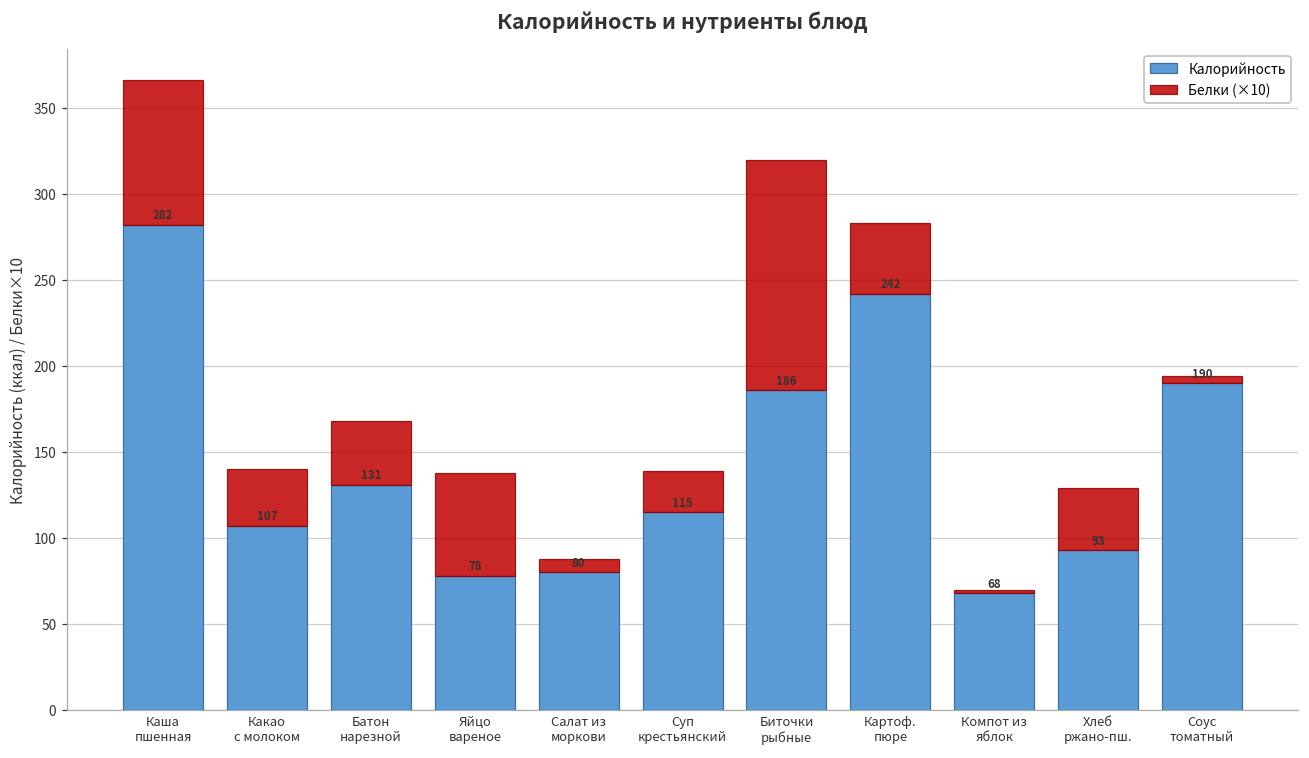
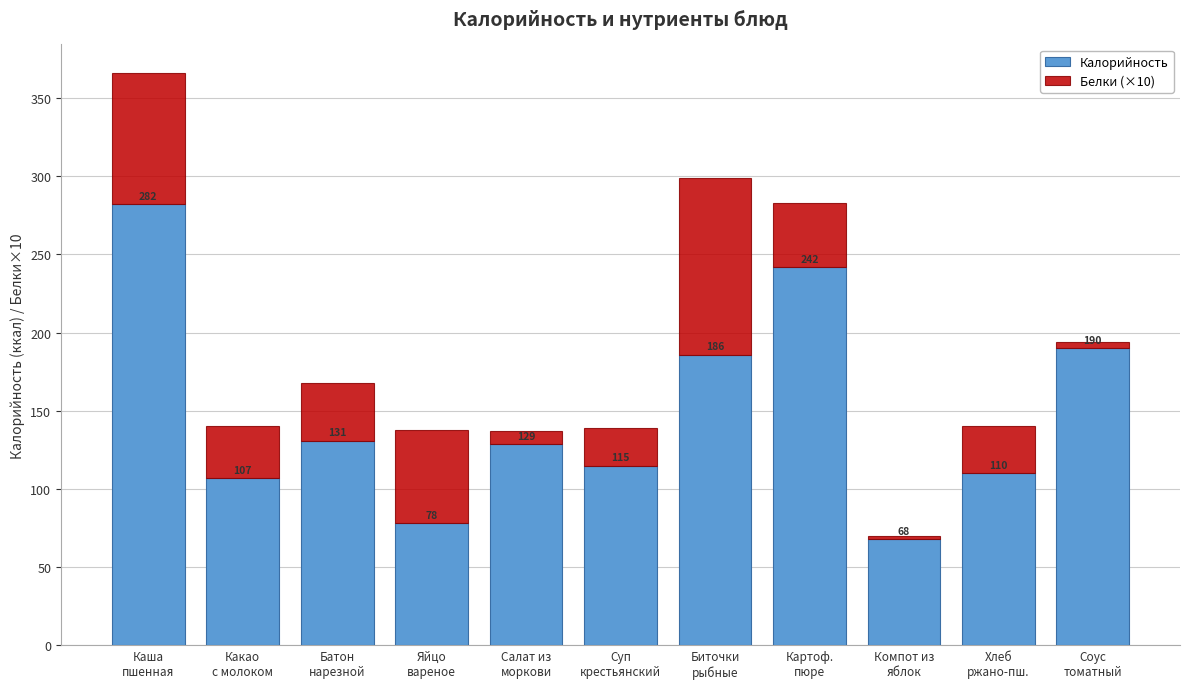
  {
    "Калорийность": {
      "Каша пшенная": 282,
      "Какао с молоком": 107,
      "Батон нарезной": 131,
      "Яйцо вареное": 78,
-     "Салат из моркови": 80,
+     "Салат из моркови": 129,
      "Суп крестьянский": 115,
      "Биточки рыбные": 186,
      "Картоф. пюре": 242,
      "Компот из яблок": 68,
-     "Хлеб ржано-пш.": 93,
+     "Хлеб ржано-пш.": 110,
      "Соус томатный": 190
    },
    "Белки (×10)": {
-     "Биточки рыбные": 134,
-     "Хлеб ржано-пш.": 36
+     "Биточки рыбные": 113,
+     "Хлеб ржано-пш.": 30
    }
  }
